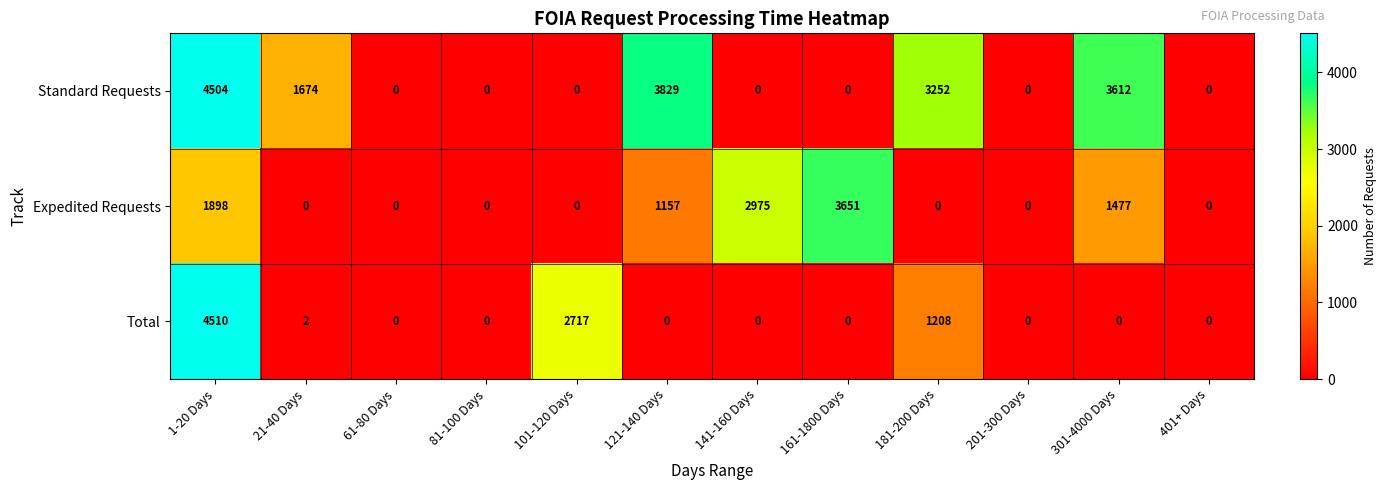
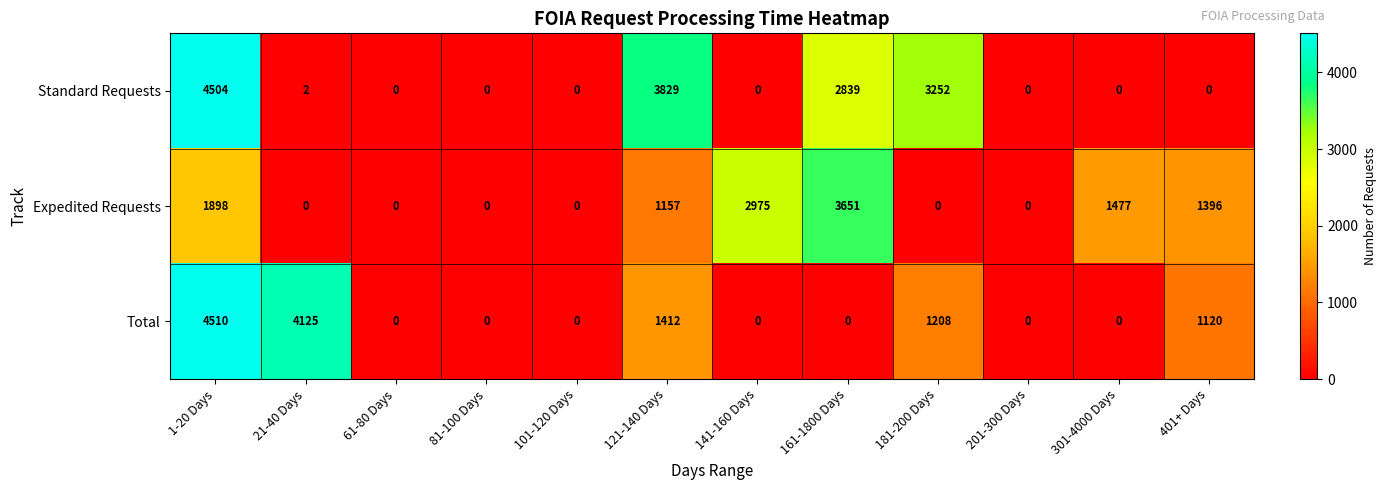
  {
    "Standard Requests": {
      "1-20 Days": 4504,
-     "21-40 Days": 1674,
+     "21-40 Days": 2,
      "61-80 Days": 0,
      "81-100 Days": 0,
      "101-120 Days": 0,
      "121-140 Days": 3829,
      "141-160 Days": 0,
-     "161-1800 Days": 0,
+     "161-1800 Days": 2839,
      "181-200 Days": 3252,
      "201-300 Days": 0,
-     "301-4000 Days": 3612,
+     "301-4000 Days": 0,
      "401+ Days": 0
    },
    "Expedited Requests": {
      "1-20 Days": 1898,
      "21-40 Days": 0,
      "61-80 Days": 0,
      "81-100 Days": 0,
      "101-120 Days": 0,
      "121-140 Days": 1157,
      "141-160 Days": 2975,
      "161-1800 Days": 3651,
      "181-200 Days": 0,
      "201-300 Days": 0,
      "301-4000 Days": 1477,
-     "401+ Days": 0
+     "401+ Days": 1396
    },
    "Total": {
      "1-20 Days": 4510,
-     "21-40 Days": 2,
+     "21-40 Days": 4125,
      "61-80 Days": 0,
      "81-100 Days": 0,
-     "101-120 Days": 2717,
-     "121-140 Days": 0,
+     "101-120 Days": 0,
+     "121-140 Days": 1412,
      "141-160 Days": 0,
      "161-1800 Days": 0,
      "181-200 Days": 1208,
      "201-300 Days": 0,
      "301-4000 Days": 0,
-     "401+ Days": 0
+     "401+ Days": 1120
    }
  }
